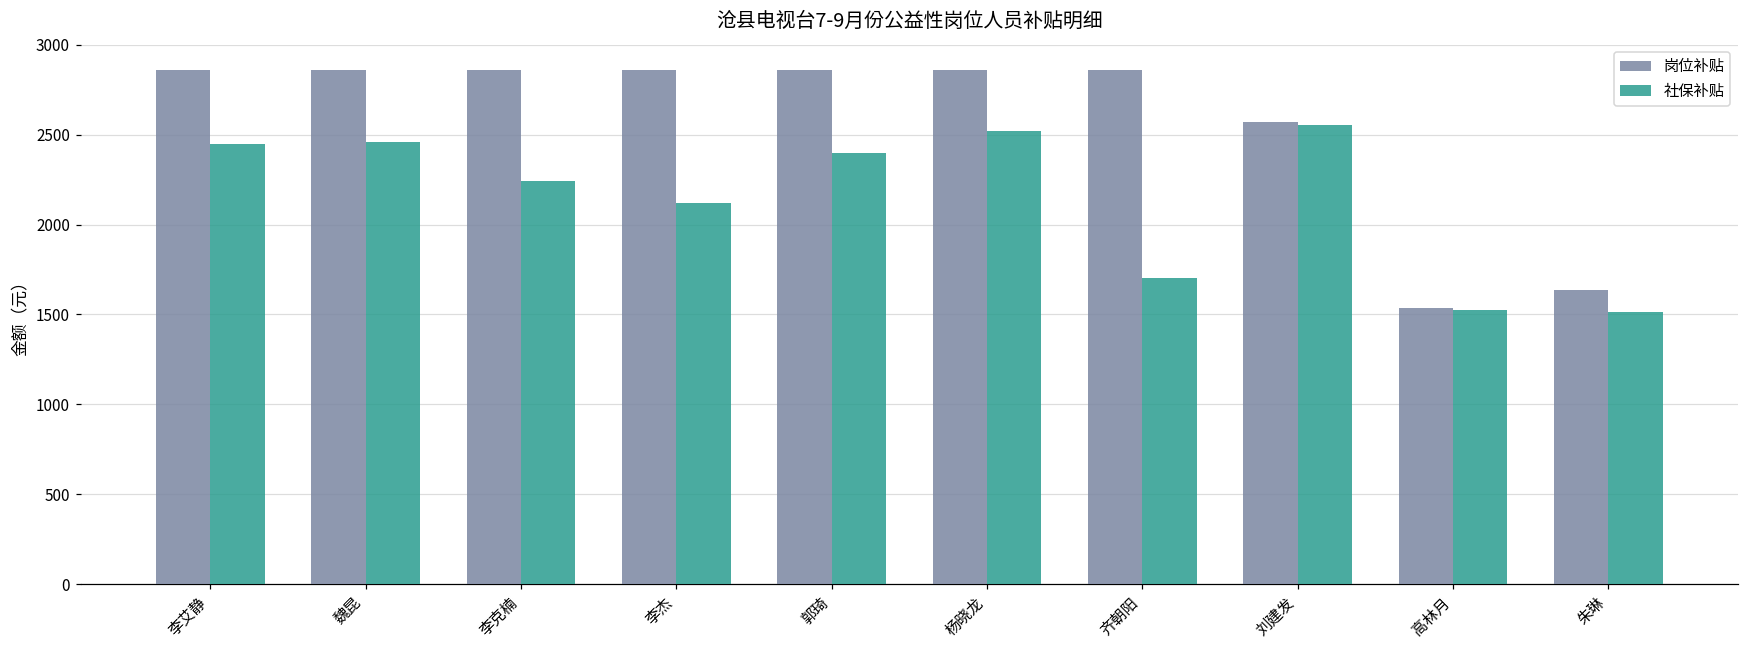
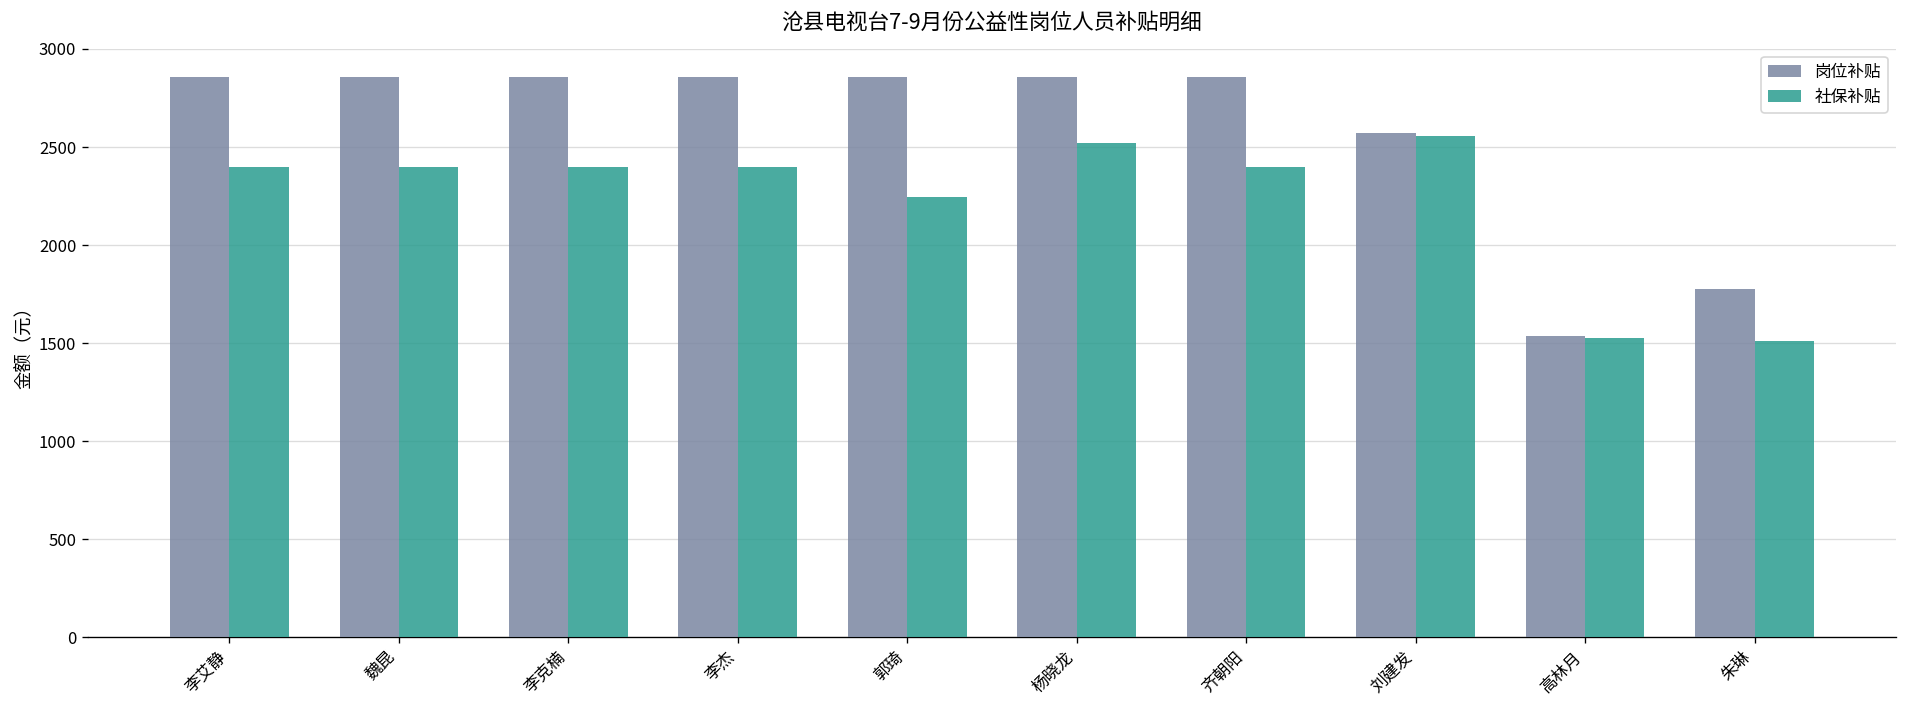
  {
    "岗位补贴": {
      "李艾静": 2860,
      "魏昆": 2860,
      "李克楠": 2860,
      "李杰": 2860,
      "郭琦": 2860,
      "杨晓龙": 2860,
      "齐朝阳": 2860,
      "刘建发": 2570,
      "高林月": 1540,
-     "朱琳": 1640
+     "朱琳": 1770
    },
    "社保补贴": {
-     "李艾静": 2450,
-     "魏昆": 2460,
-     "李克楠": 2240,
-     "李杰": 2120,
-     "郭琦": 2400,
+     "李艾静": 2400,
+     "魏昆": 2400,
+     "李克楠": 2400,
+     "李杰": 2400,
+     "郭琦": 2250,
      "杨晓龙": 2520,
-     "齐朝阳": 1700,
+     "齐朝阳": 2400,
      "刘建发": 2560,
      "高林月": 1530,
      "朱琳": 1510
    }
  }
